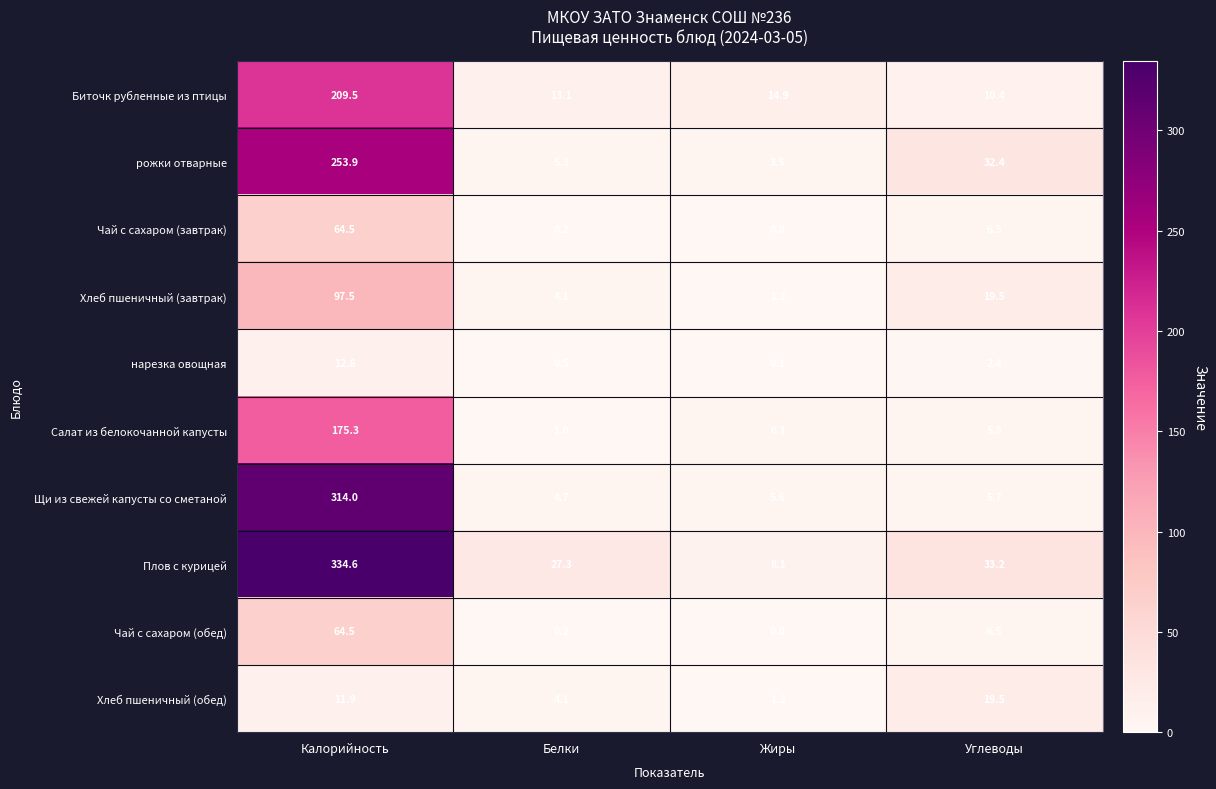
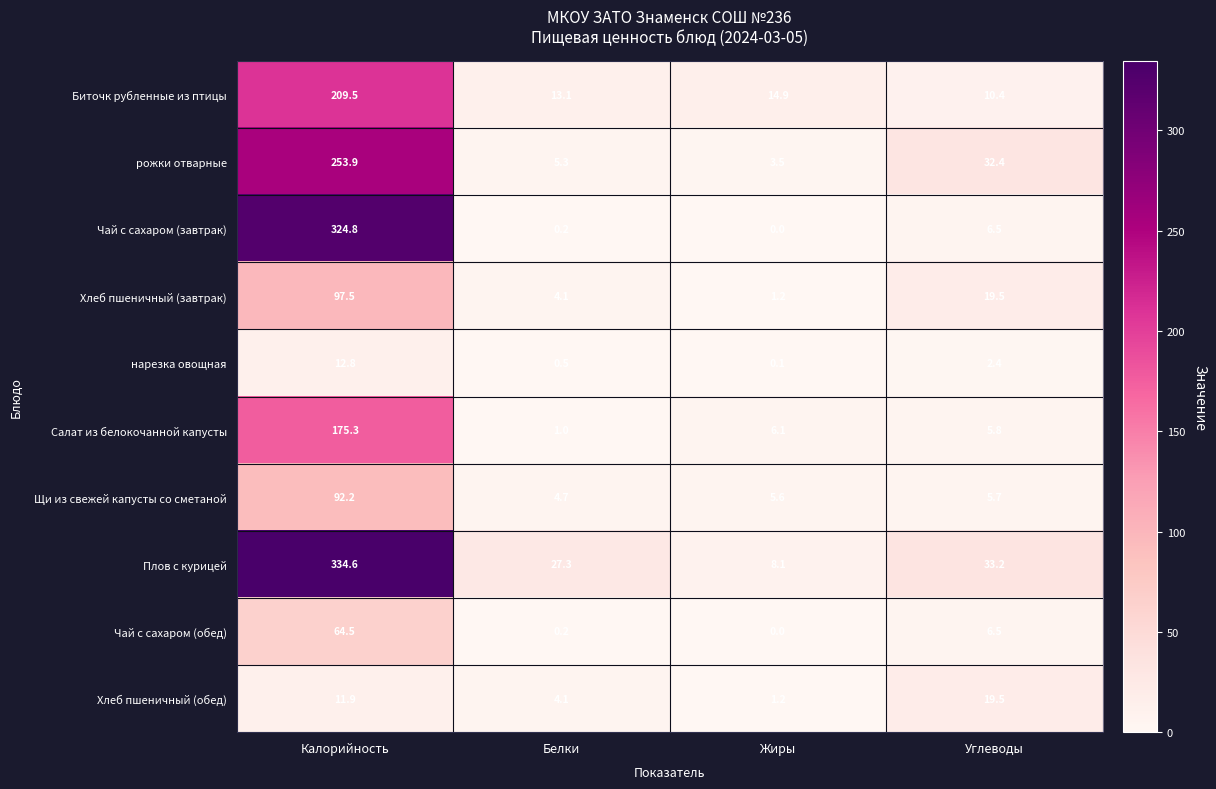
  {
    "Биточк рубленные из птицы": {
      "Калорийность": 209.5
    },
    "рожки отварные": {
      "Калорийность": 253.9
    },
    "Чай с сахаром (завтрак)": {
-     "Калорийность": 64.5
+     "Калорийность": 324.8
    },
    "Хлеб пшеничный (завтрак)": {
      "Калорийность": 97.5
    },
    "Салат из белокочанной капусты": {
      "Калорийность": 175.3
    },
    "Щи из свежей капусты со сметаной": {
-     "Калорийность": 314.0
+     "Калорийность": 92.2
    },
    "Плов с курицей": {
      "Калорийность": 334.6
    },
    "Чай с сахаром (обед)": {
      "Калорийность": 64.5
    }
  }
